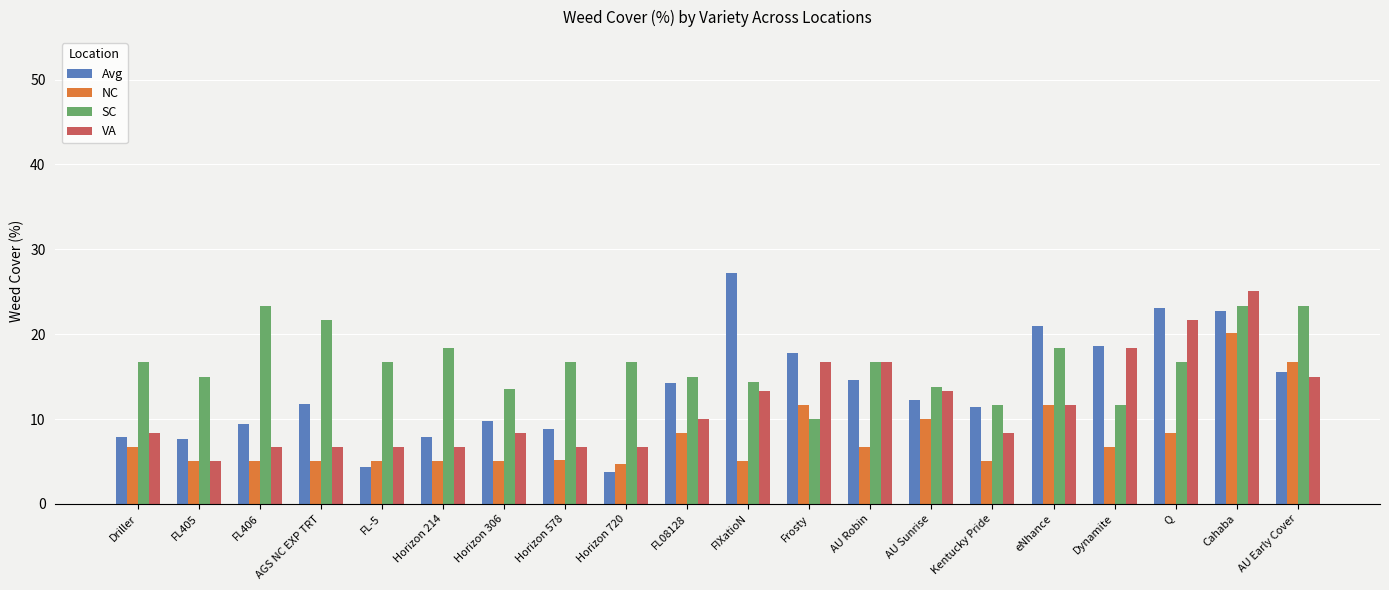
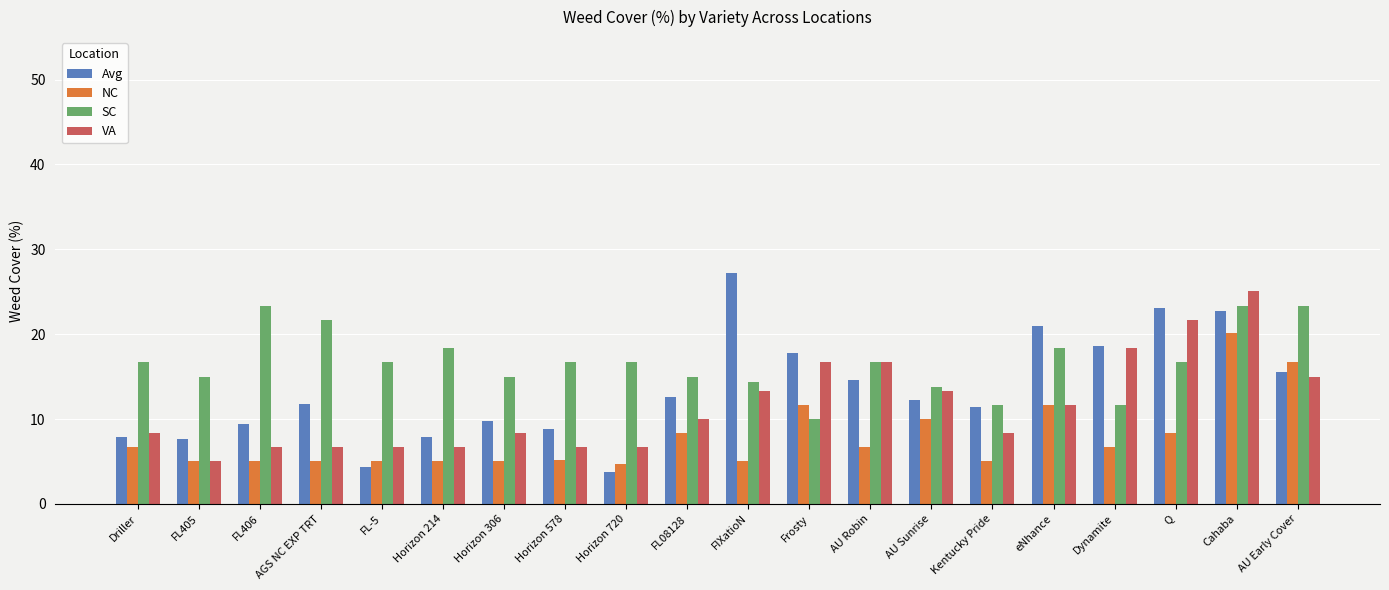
  {
    "Avg": {
      "Driller": 8,
      "FL405": 8,
      "FL406": 9,
      "AGS NC EXP TRT": 12,
      "FL-5": 4,
      "Horizon 214": 8,
      "Horizon 306": 10,
      "Horizon 578": 9,
      "Horizon 720": 4,
-     "FL08128": 14,
+     "FL08128": 13,
      "FIXatioN": 27,
      "Frosty": 18,
      "AU Robin": 15,
      "AU Sunrise": 12,
      "Kentucky Pride": 11,
      "eNhance": 21,
      "Dynamite": 19,
      "Q": 23,
      "Cahaba": 23,
      "AU Early Cover": 16
    },
    "SC": {
      "Driller": 17,
      "FL405": 15,
      "FL406": 23,
      "AGS NC EXP TRT": 22,
      "FL-5": 17,
      "Horizon 214": 18,
-     "Horizon 306": 14,
+     "Horizon 306": 15,
      "Horizon 578": 17,
      "Horizon 720": 17,
      "FL08128": 15,
      "FIXatioN": 14,
      "Frosty": 10,
      "AU Robin": 17,
      "AU Sunrise": 14,
      "Kentucky Pride": 12,
      "eNhance": 18,
      "Dynamite": 12,
      "Q": 17,
      "Cahaba": 23,
      "AU Early Cover": 23
    }
  }
